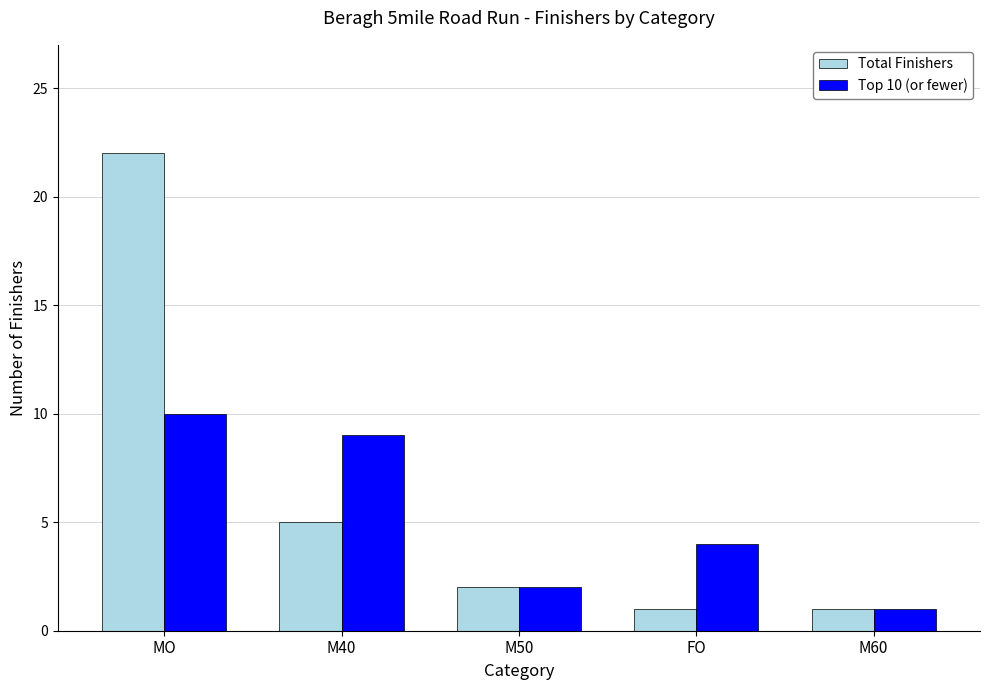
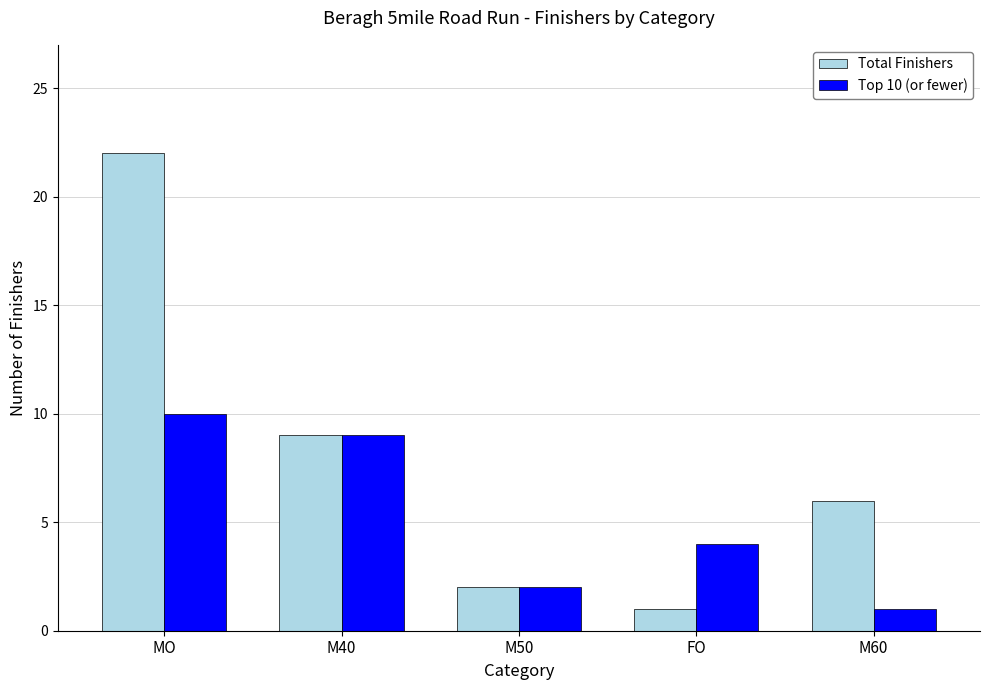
  {
    "Total Finishers": {
      "MO": 22,
-     "M40": 5,
+     "M40": 9,
      "M50": 2,
      "FO": 1,
-     "M60": 1
+     "M60": 6
    },
    "Top 10 (or fewer)": {
      "MO": 10,
      "M40": 9,
      "M50": 2,
      "FO": 4,
      "M60": 1
    }
  }
